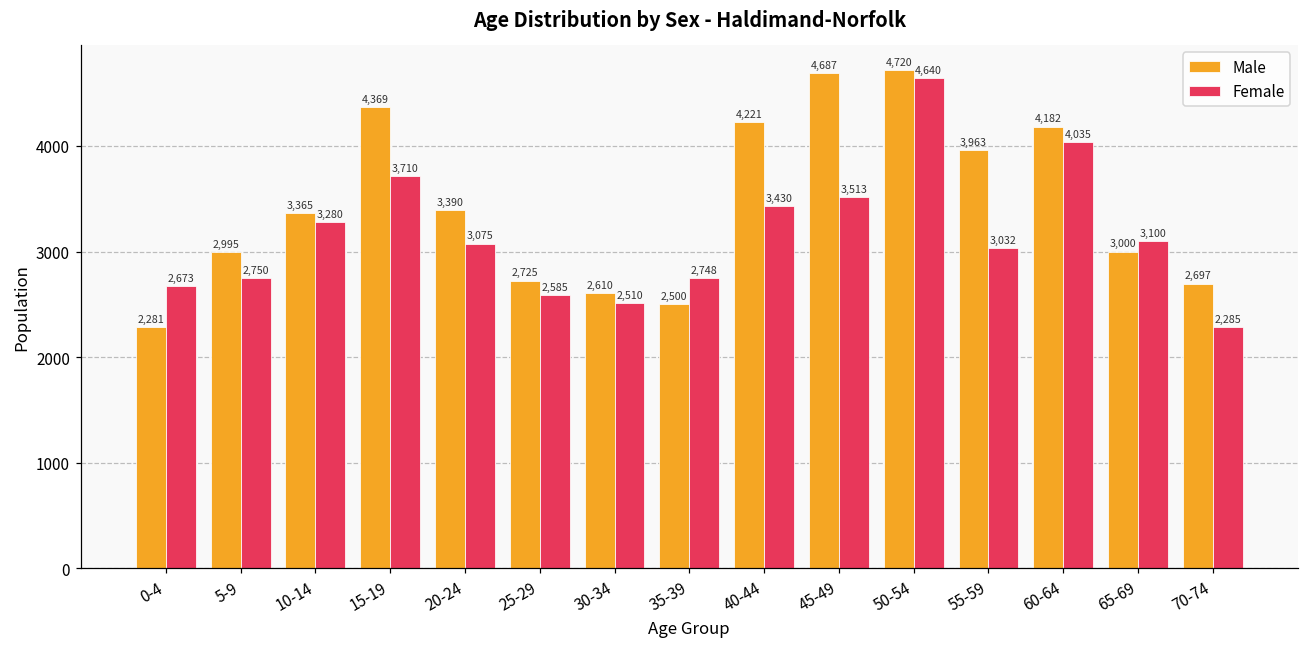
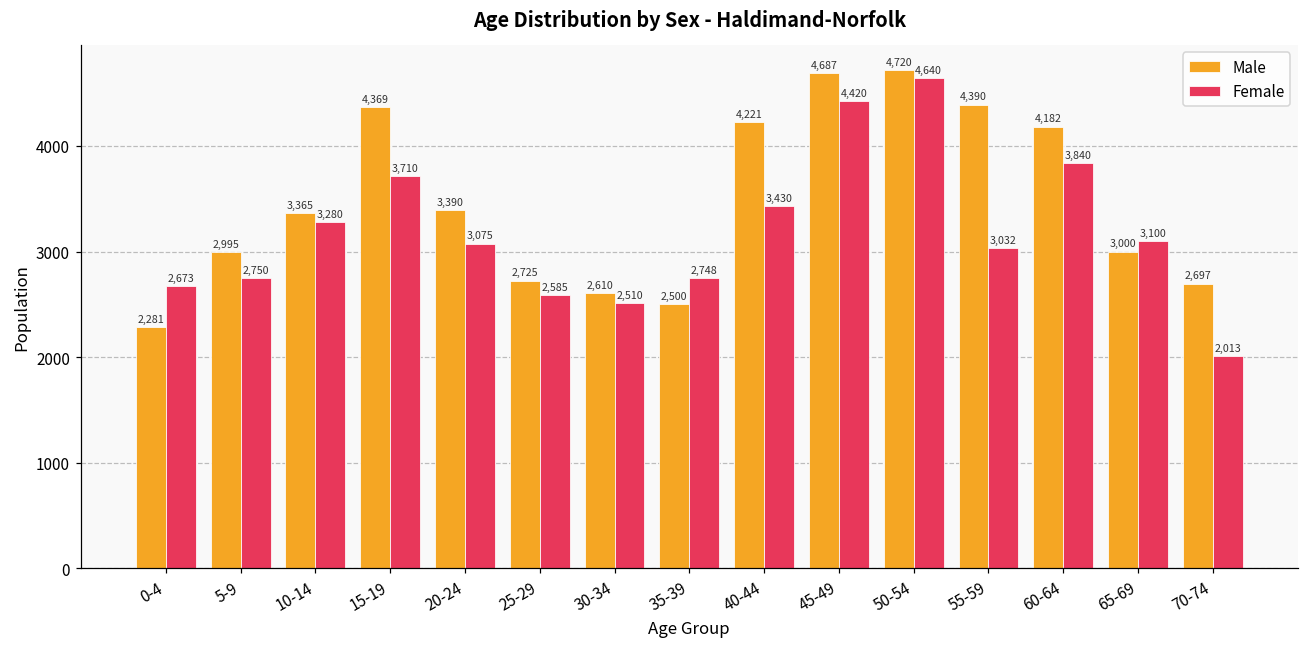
  {
    "Male": {
      "0-4": "2,281",
      "5-9": "2,995",
      "10-14": "3,365",
      "15-19": "4,369",
      "20-24": "3,390",
      "25-29": "2,725",
      "30-34": "2,610",
      "35-39": "2,500",
      "40-44": "4,221",
      "45-49": "4,687",
      "50-54": "4,720",
-     "55-59": "3,963",
+     "55-59": "4,390",
      "60-64": "4,182",
      "65-69": "3,000",
      "70-74": "2,697"
    },
    "Female": {
      "0-4": "2,673",
      "5-9": "2,750",
      "10-14": "3,280",
      "15-19": "3,710",
      "20-24": "3,075",
      "25-29": "2,585",
      "30-34": "2,510",
      "35-39": "2,748",
      "40-44": "3,430",
-     "45-49": "3,513",
+     "45-49": "4,420",
      "50-54": "4,640",
      "55-59": "3,032",
-     "60-64": "4,035",
+     "60-64": "3,840",
      "65-69": "3,100",
-     "70-74": "2,285"
+     "70-74": "2,013"
    }
  }
